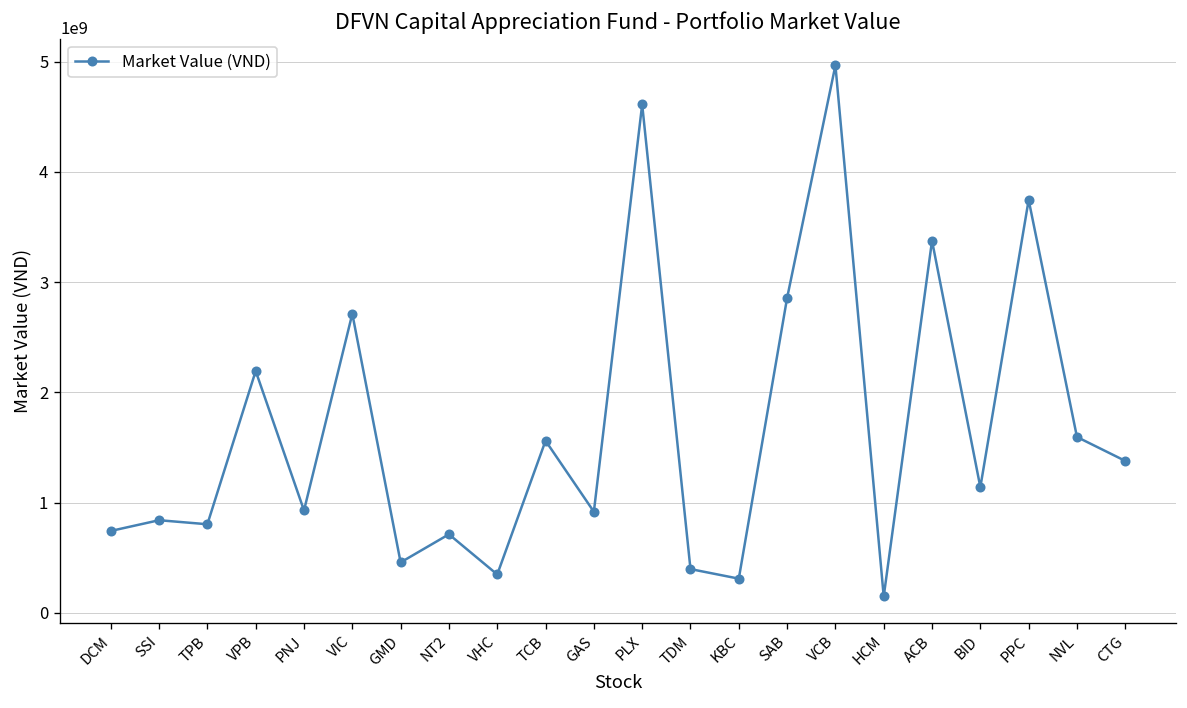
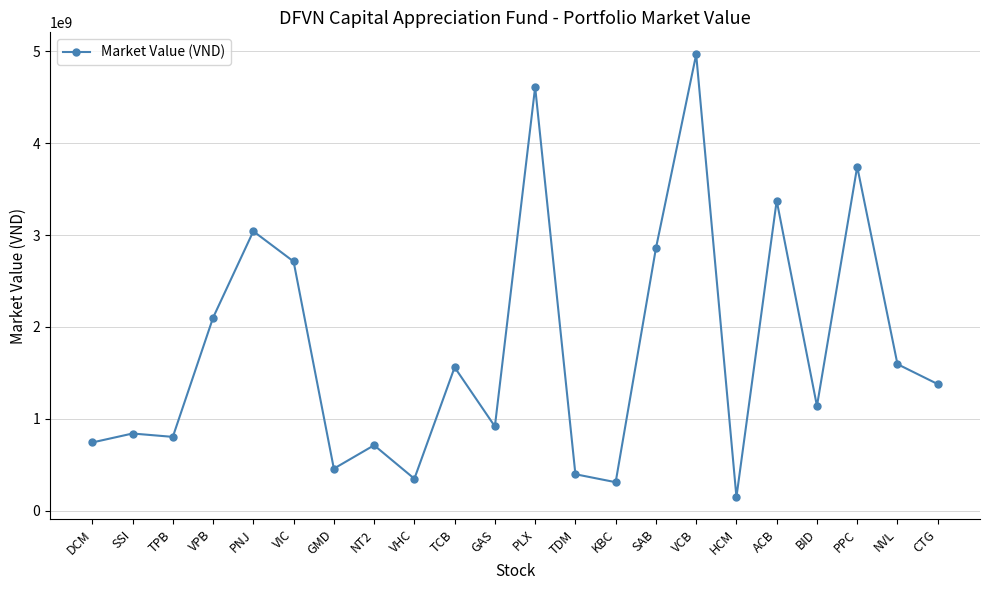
  {
    "DCM": 700000000,
    "SSI": 800000000,
    "TPB": 800000000,
-   "VPB": 2200000000,
-   "PNJ": 900000000,
+   "VPB": 2100000000,
+   "PNJ": 3000000000,
    "VIC": 2700000000,
    "GMD": 500000000,
    "NT2": 700000000,
    "VHC": 300000000,
    "TCB": 1600000000,
    "GAS": 900000000,
    "PLX": 4600000000,
    "TDM": 400000000,
    "KBC": 300000000,
    "SAB": 2900000000,
    "VCB": 5000000000,
    "HCM": 100000000,
    "ACB": 3400000000,
    "BID": 1100000000,
    "PPC": 3700000000,
    "NVL": 1600000000,
    "CTG": 1400000000
  }
